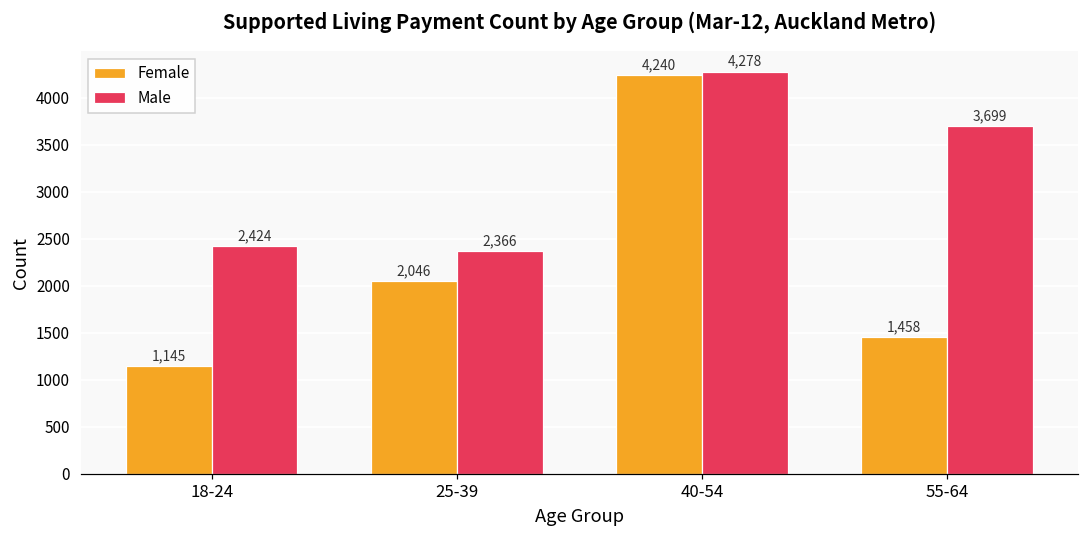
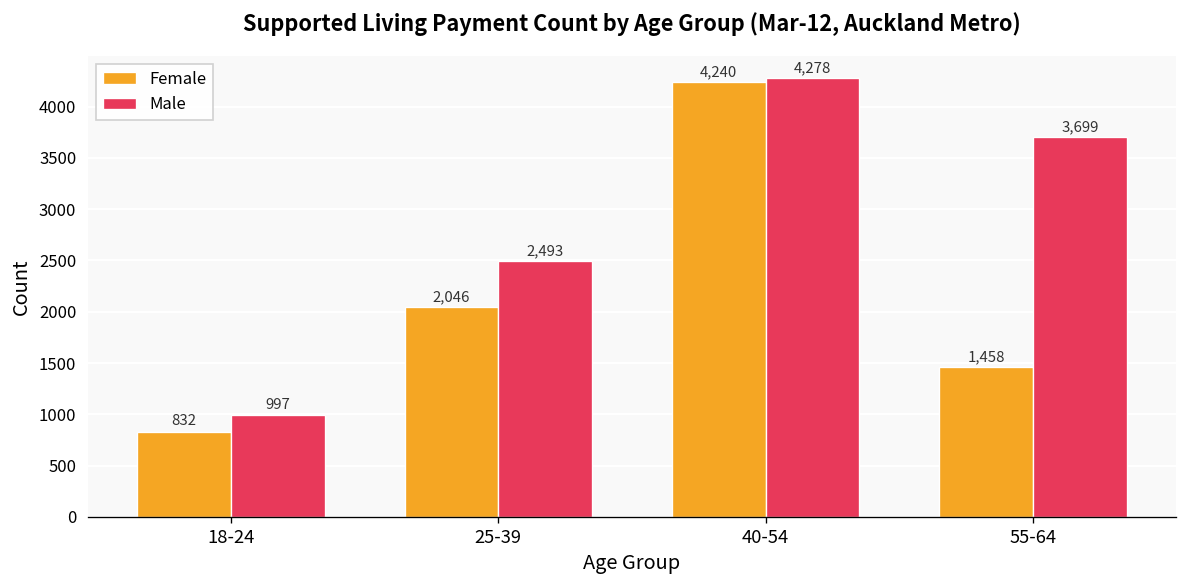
  {
    "Female": {
-     "18-24": "1,145",
+     "18-24": "832",
      "25-39": "2,046",
      "40-54": "4,240",
      "55-64": "1,458"
    },
    "Male": {
-     "18-24": "2,424",
-     "25-39": "2,366",
+     "18-24": "997",
+     "25-39": "2,493",
      "40-54": "4,278",
      "55-64": "3,699"
    }
  }
